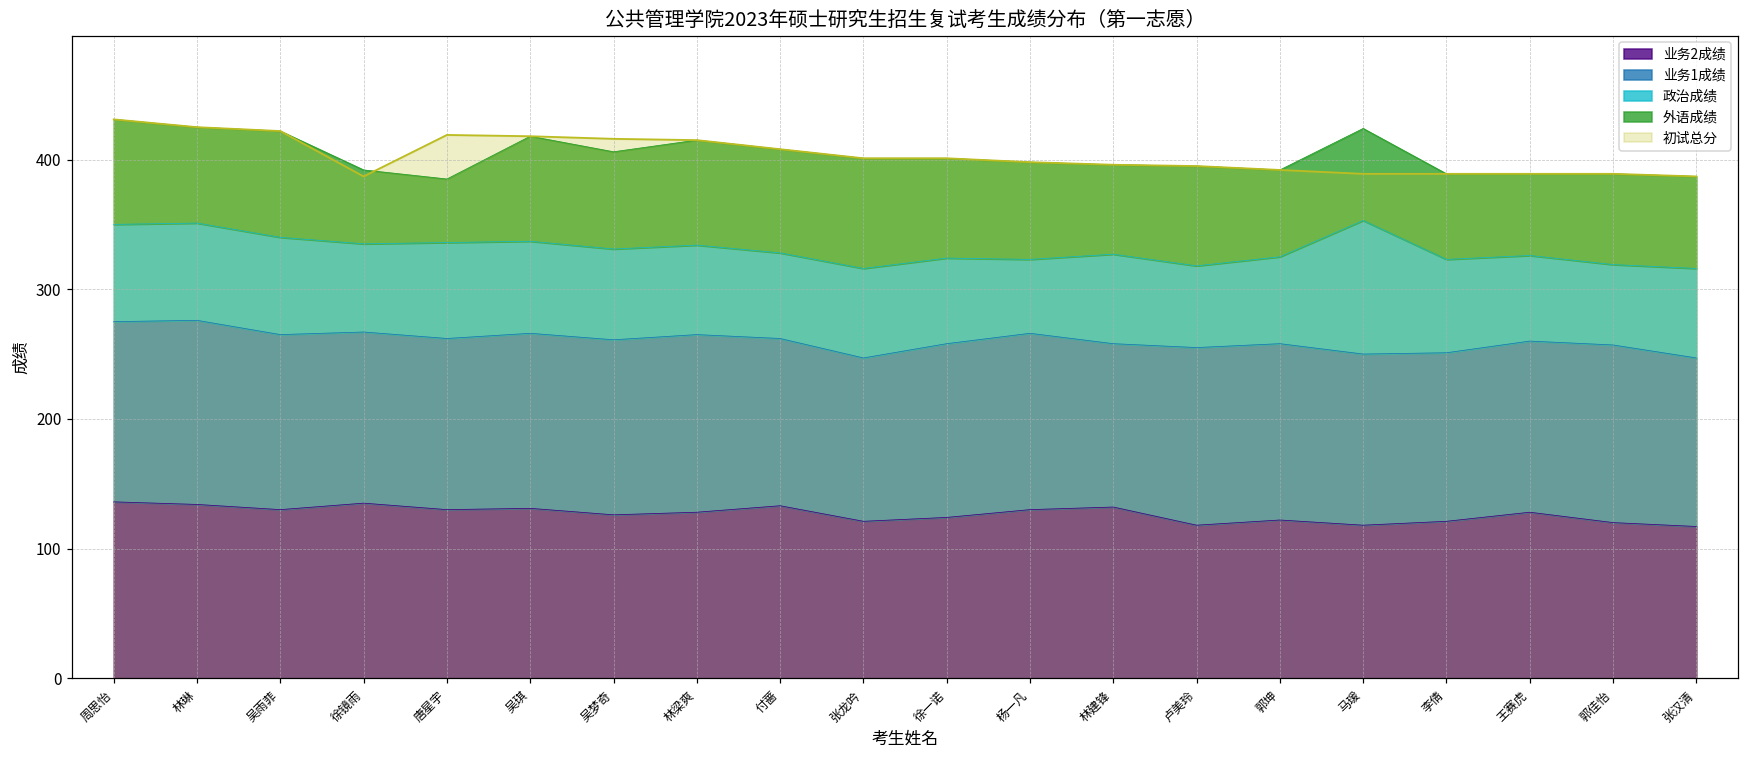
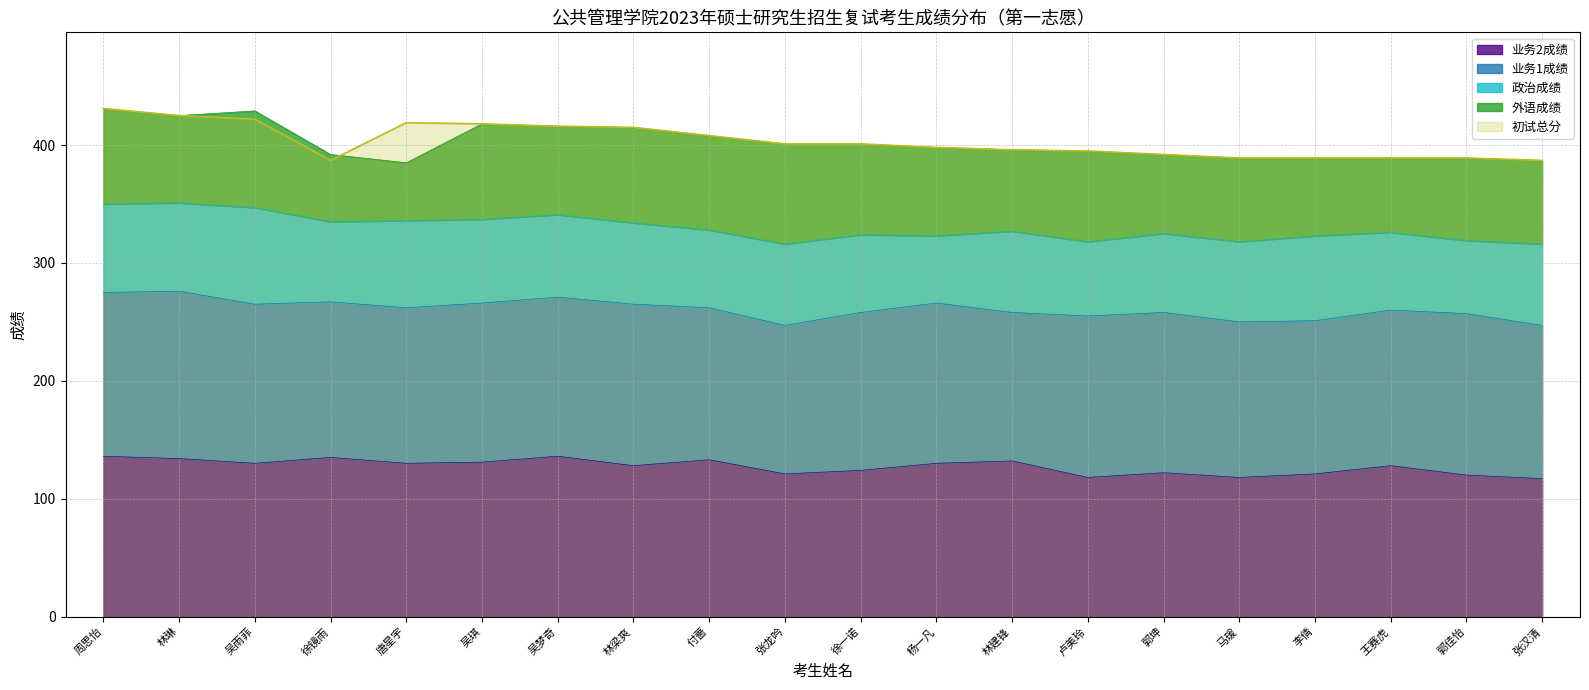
  {
    "业务2成绩": {
      "周思怡": 136,
      "林琳": 134,
      "吴雨菲": 130,
      "徐镜雨": 135,
      "唐星宇": 130,
      "吴琪": 131,
-     "吴梦奇": 126,
+     "吴梦奇": 136,
      "林梁爽": 128,
      "付蔷": 133,
      "张龙吟": 121,
      "徐一诺": 124,
      "杨一凡": 130,
      "林建锋": 132,
      "卢美玲": 118,
      "郭坤": 122,
      "马瑗": 118,
      "李倩": 121,
      "王赛虎": 128,
      "郭佳怡": 120,
      "张汉清": 117
    },
    "业务1成绩": {
      "周思怡": 139,
      "林琳": 142,
      "吴雨菲": 135,
      "徐镜雨": 132,
      "唐星宇": 132,
      "吴琪": 135,
      "吴梦奇": 135,
      "林梁爽": 137,
      "付蔷": 129,
      "张龙吟": 126,
      "徐一诺": 134,
      "杨一凡": 136,
      "林建锋": 126,
      "卢美玲": 137,
      "郭坤": 136,
      "马瑗": 132,
      "李倩": 130,
      "王赛虎": 132,
      "郭佳怡": 137,
      "张汉清": 130
    },
    "政治成绩": {
      "周思怡": 75,
      "林琳": 75,
-     "吴雨菲": 75,
+     "吴雨菲": 82,
      "徐镜雨": 68,
      "唐星宇": 74,
      "吴琪": 71,
      "吴梦奇": 70,
      "林梁爽": 69,
      "付蔷": 66,
      "张龙吟": 69,
      "徐一诺": 66,
      "杨一凡": 57,
      "林建锋": 69,
      "卢美玲": 63,
      "郭坤": 67,
-     "马瑗": 103,
+     "马瑗": 68,
      "李倩": 72,
      "王赛虎": 66,
      "郭佳怡": 62,
      "张汉清": 69
    },
    "外语成绩": {
      "徐镜雨": 57,
      "唐星宇": 49
    },
    "初试总分": {
      "徐镜雨": 387,
      "唐星宇": 419
    }
  }
